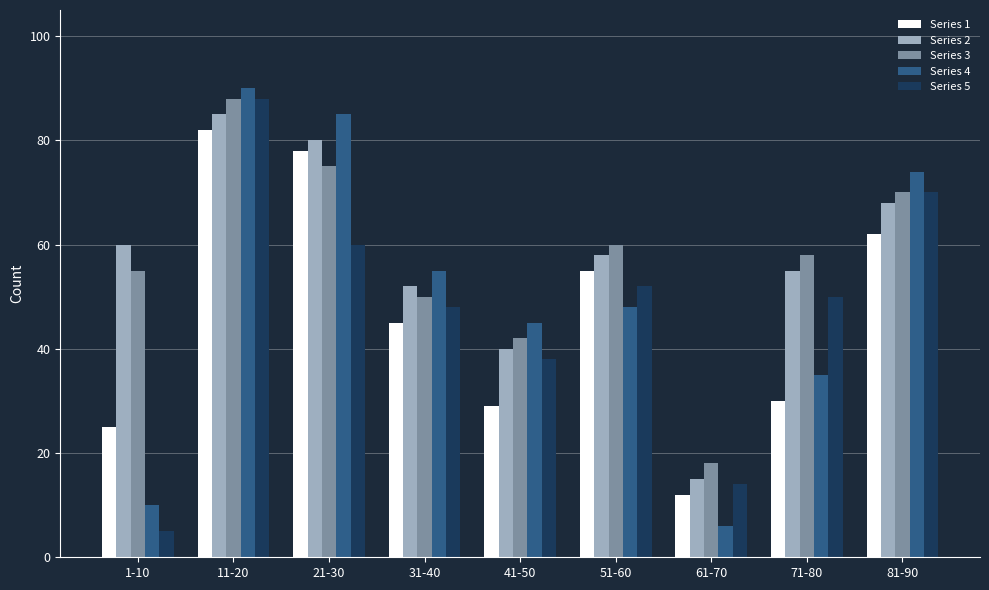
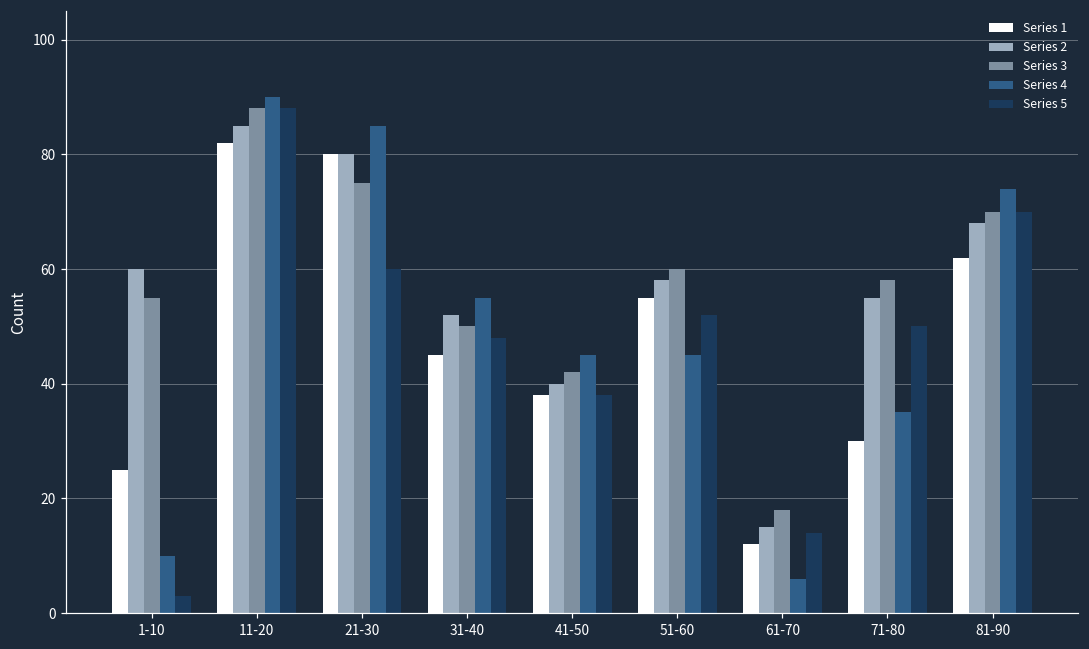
  {
    "Series 1": {
      "1-10": 25,
      "11-20": 82,
-     "21-30": 78,
+     "21-30": 80,
      "31-40": 45,
-     "41-50": 29,
+     "41-50": 38,
      "51-60": 55,
      "61-70": 12,
      "71-80": 30,
      "81-90": 62
    },
    "Series 4": {
      "1-10": 10,
      "11-20": 90,
      "21-30": 85,
      "31-40": 55,
      "41-50": 45,
-     "51-60": 48,
+     "51-60": 45,
      "61-70": 6,
      "71-80": 35,
      "81-90": 74
    },
    "Series 5": {
-     "1-10": 5,
+     "1-10": 3,
      "11-20": 88,
      "21-30": 60,
      "31-40": 48,
      "41-50": 38,
      "51-60": 52,
      "61-70": 14,
      "71-80": 50,
      "81-90": 70
    }
  }
